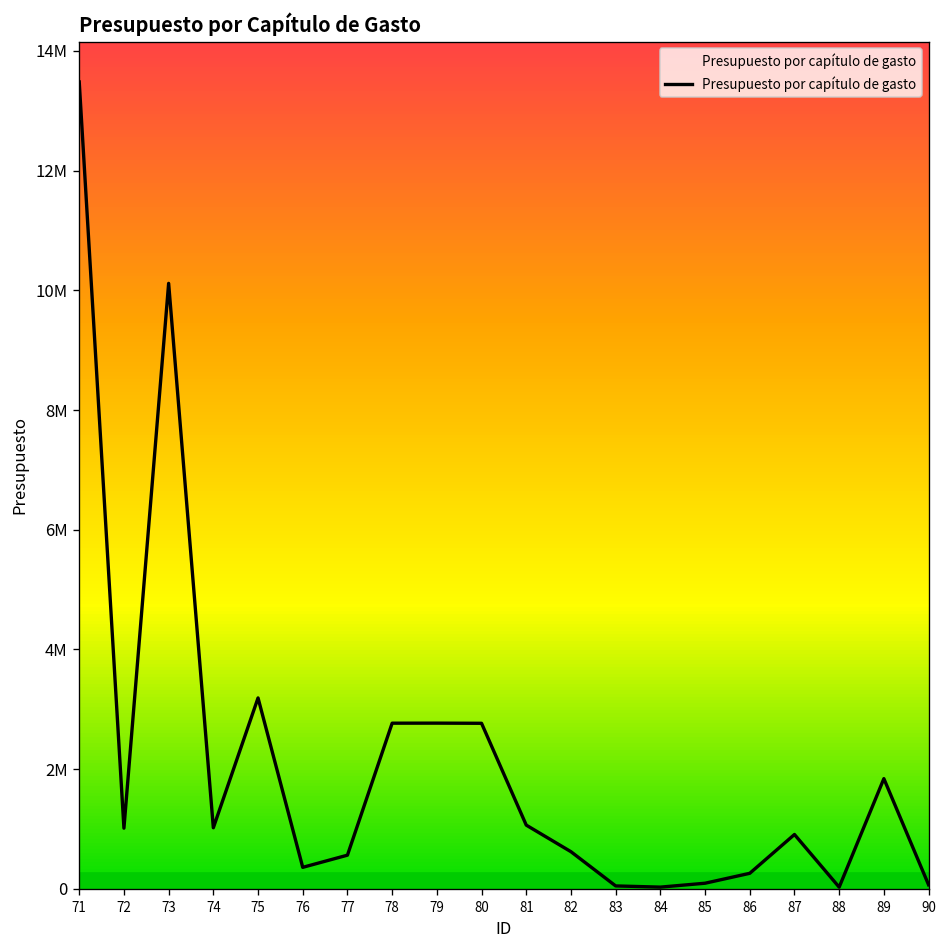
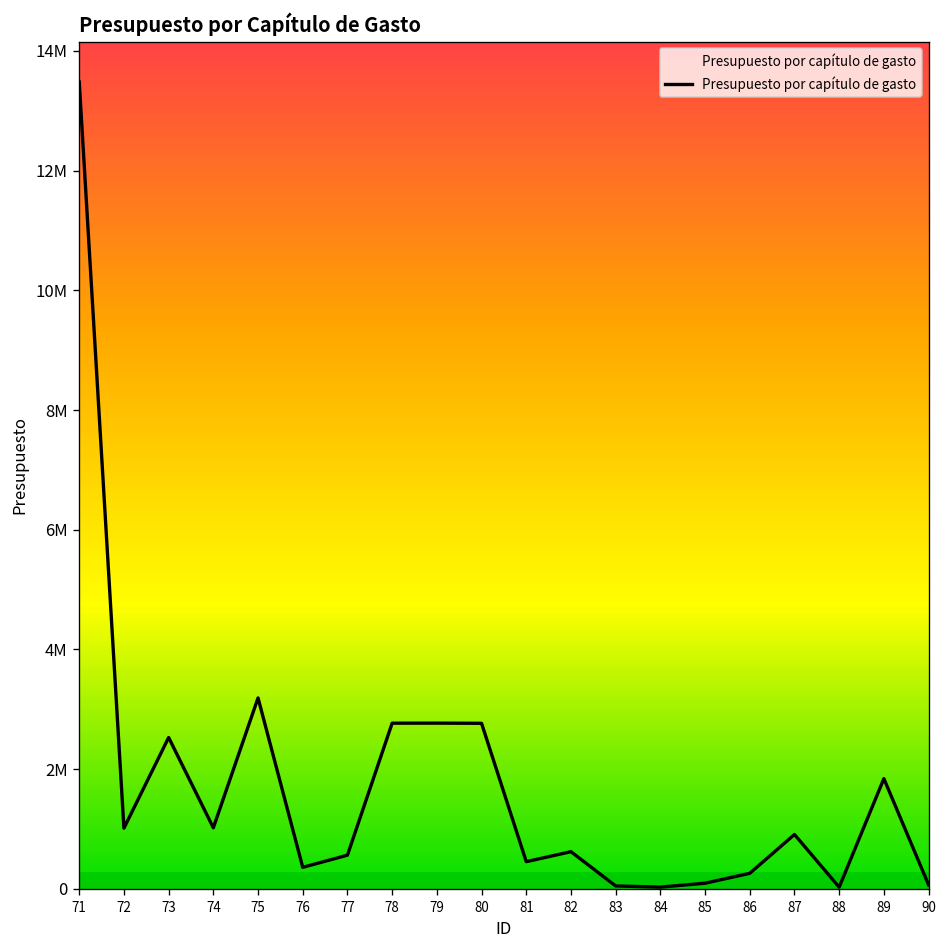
  {
    "71": 13500000,
    "72": 1000000,
-   "73": 10100000,
+   "73": 2500000,
    "74": 1000000,
    "75": 3200000,
    "76": 400000,
    "77": 600000,
    "78": 2800000,
    "79": 2800000,
    "80": 2800000,
-   "81": 1100000,
+   "81": 500000,
    "82": 600000,
    "87": 900000,
    "89": 1800000
  }
